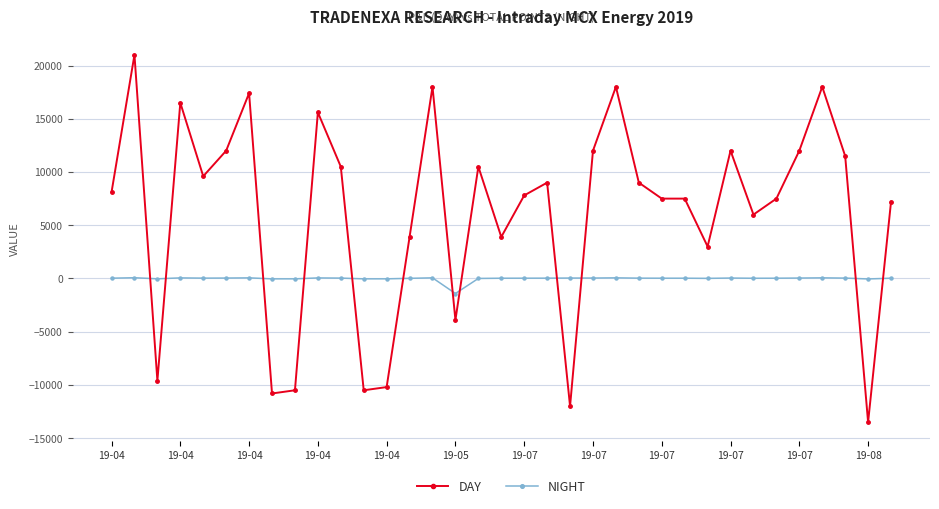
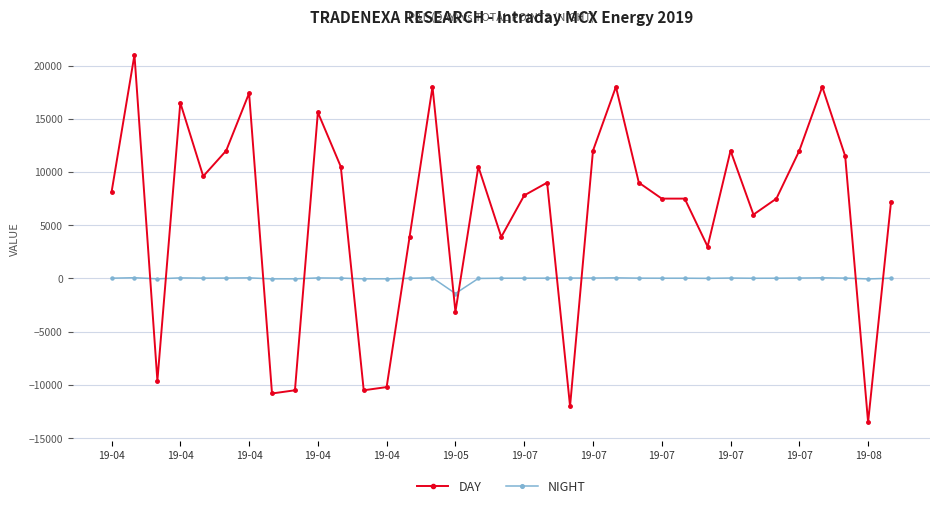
  {
    "DAY": {
-     "19-05": -3900,
+     "19-05": -3100,
      "19-08": -13500
    },
    "NIGHT": {
      "19-05": -1400,
      "19-08": 0
    }
  }
